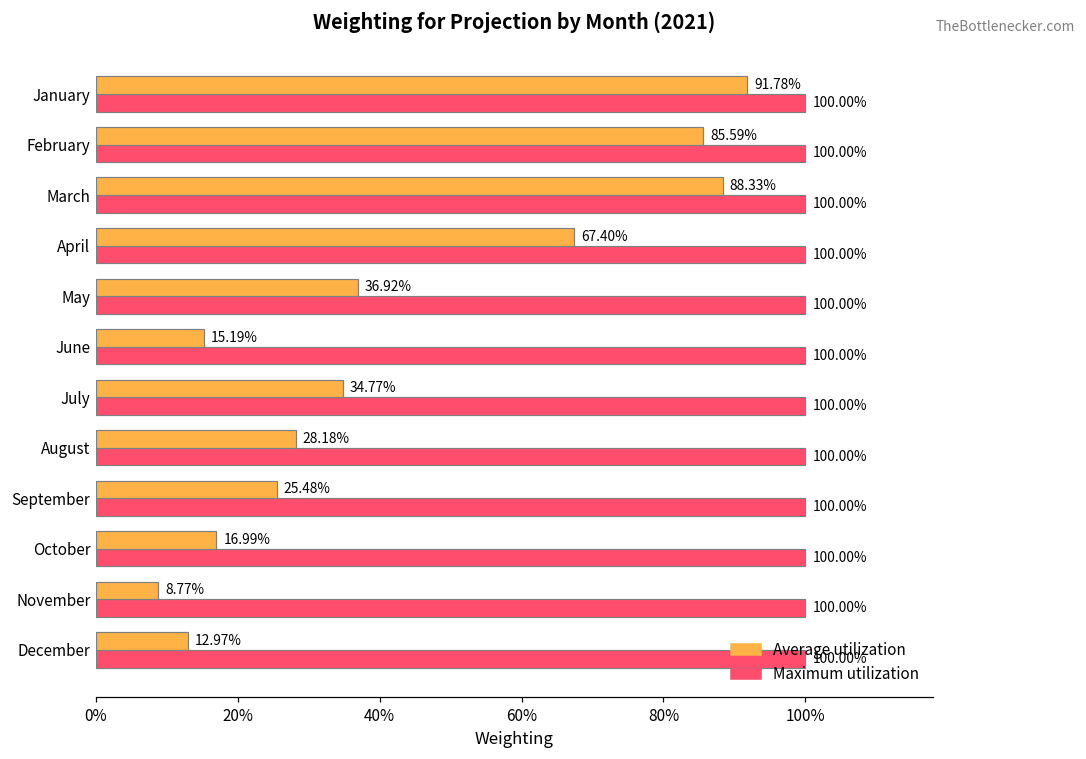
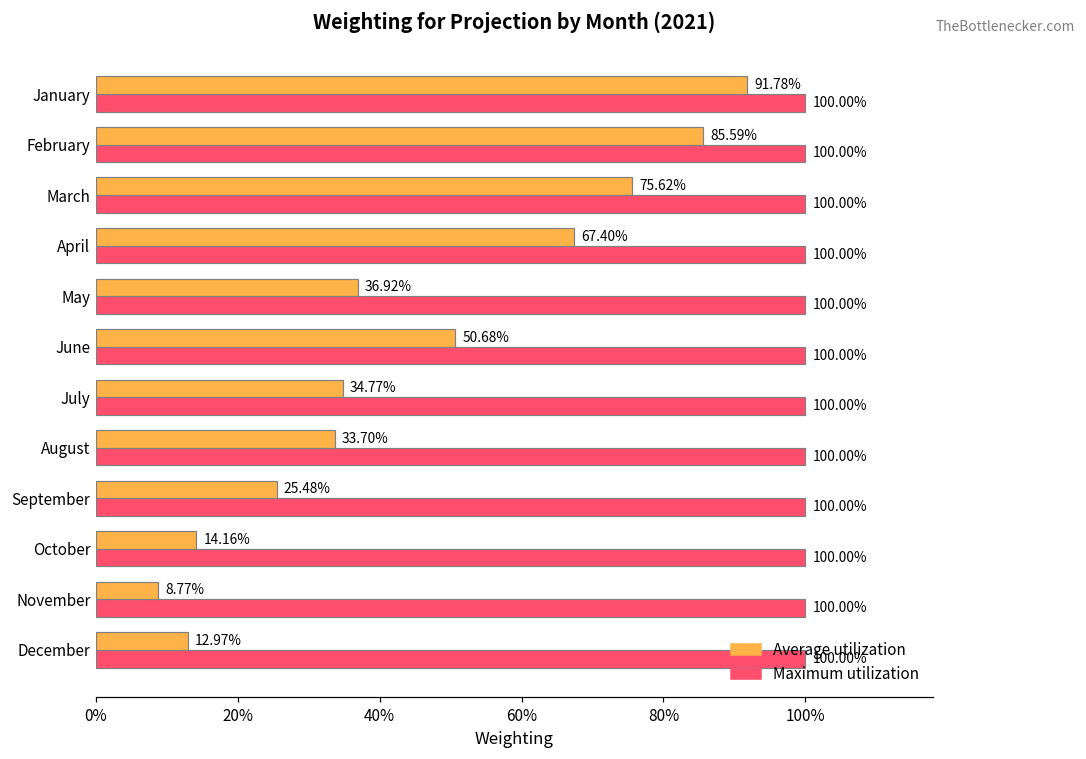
  {
    "Maximum utilization": {
      "January": "100.00%",
      "February": "100.00%",
      "March": "100.00%",
      "April": "100.00%",
      "May": "100.00%",
      "June": "100.00%",
      "July": "100.00%",
      "August": "100.00%",
      "September": "100.00%",
      "October": "100.00%",
      "November": "100.00%",
      "December": "100.00%"
    },
    "Average utilization": {
      "January": "91.78%",
      "February": "85.59%",
-     "March": "88.33%",
+     "March": "75.62%",
      "April": "67.40%",
      "May": "36.92%",
-     "June": "15.19%",
+     "June": "50.68%",
      "July": "34.77%",
-     "August": "28.18%",
+     "August": "33.70%",
      "September": "25.48%",
-     "October": "16.99%",
+     "October": "14.16%",
      "November": "8.77%",
      "December": "12.97%"
    }
  }
